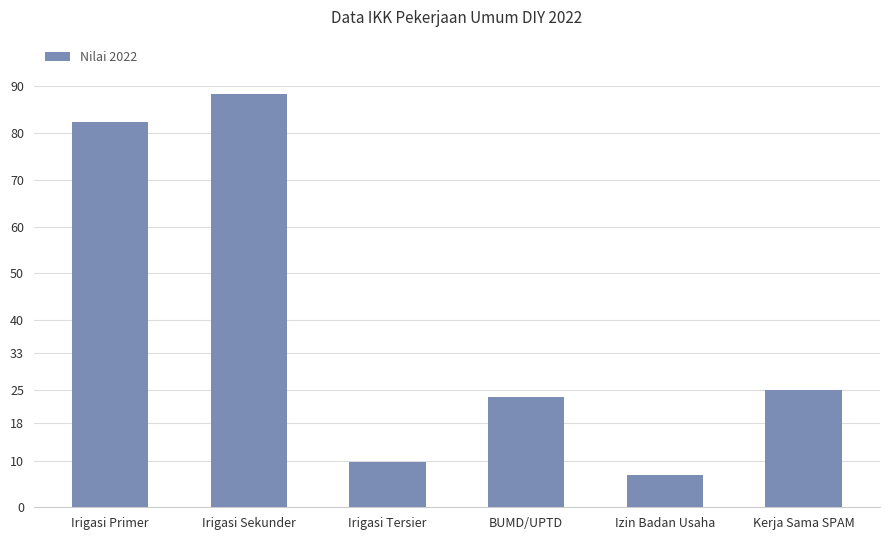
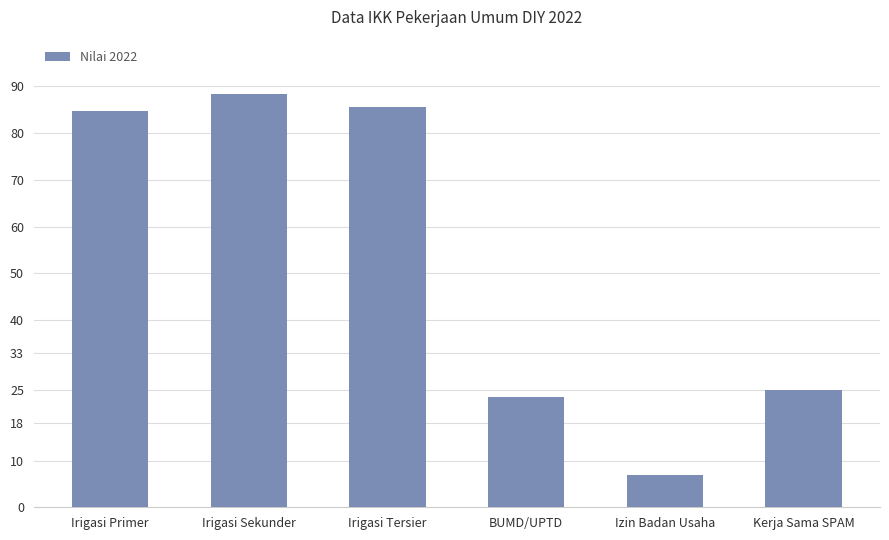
  {
-   "Irigasi Primer": 82,
+   "Irigasi Primer": 85,
    "Irigasi Sekunder": 88,
-   "Irigasi Tersier": 10,
+   "Irigasi Tersier": 86,
    "BUMD/UPTD": 24,
    "Izin Badan Usaha": 7,
    "Kerja Sama SPAM": 25
  }
